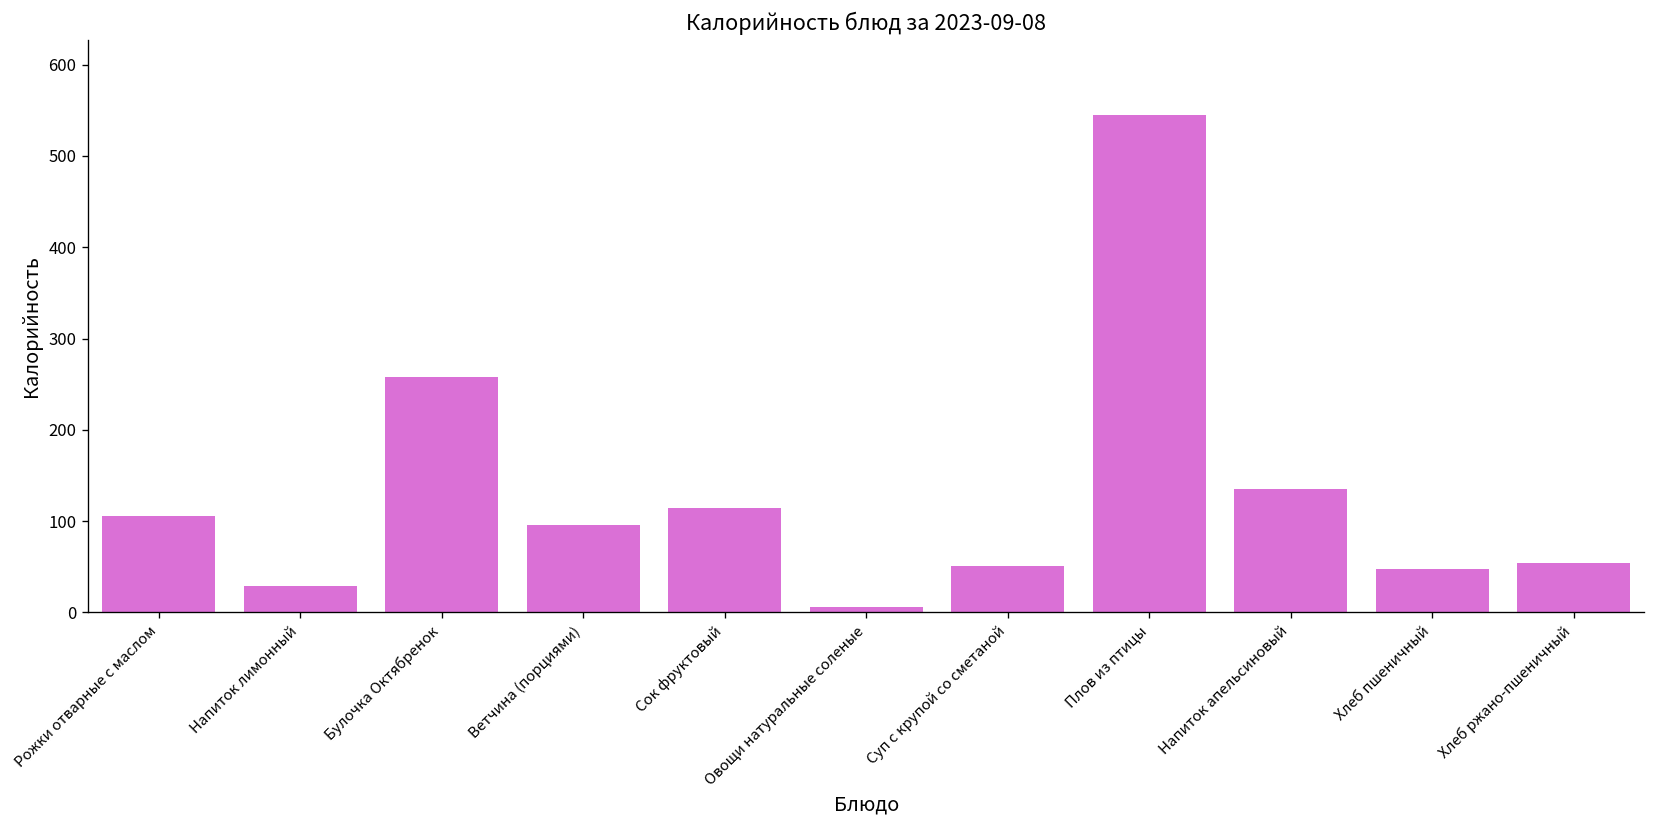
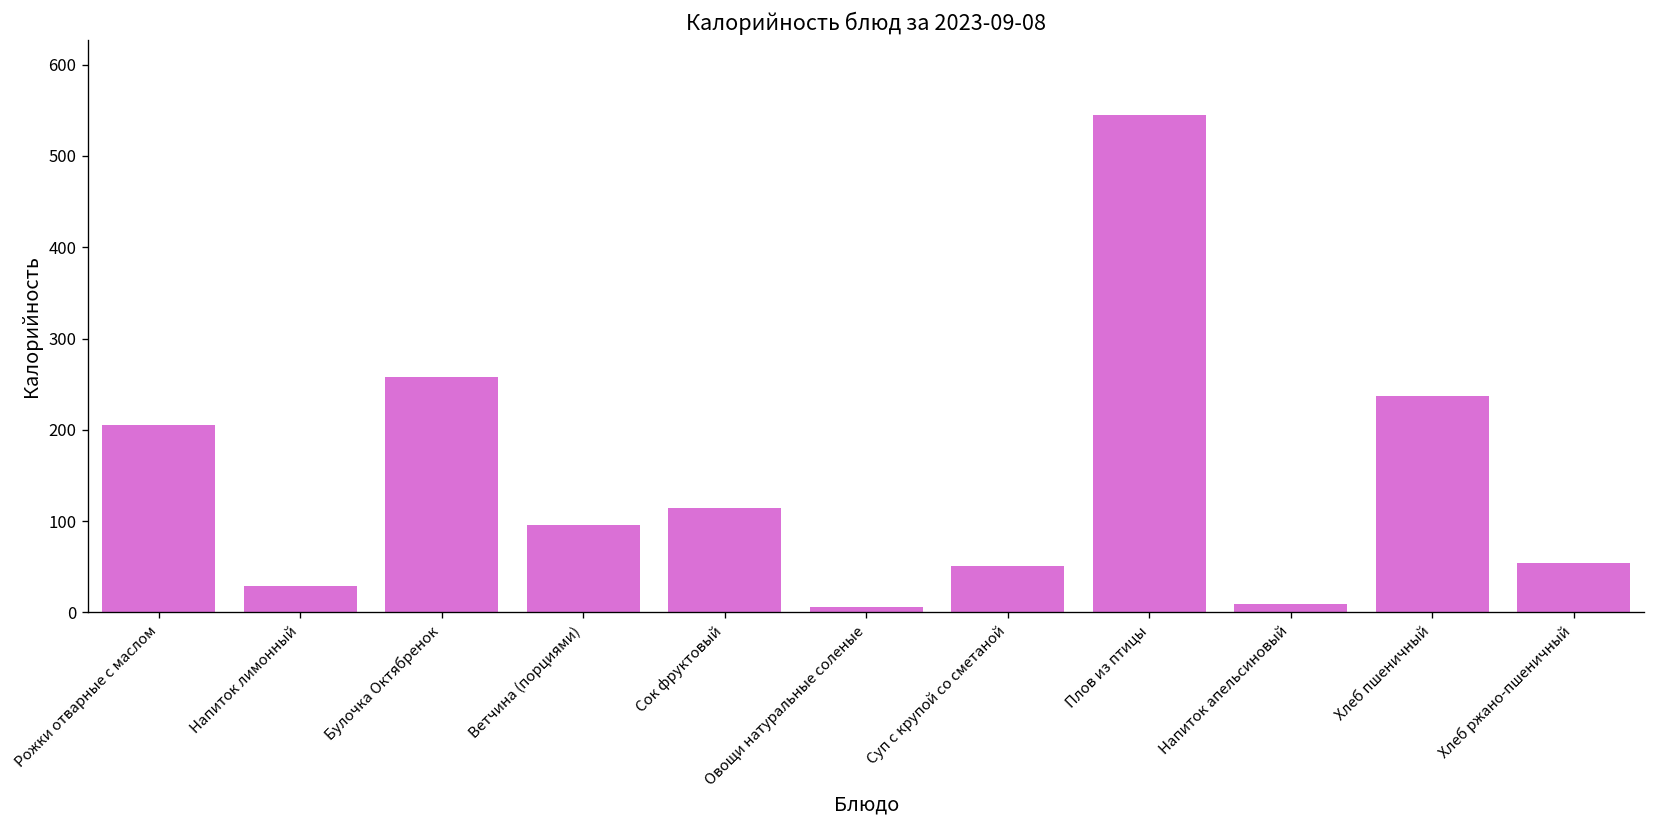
  {
-   "Рожки отварные с маслом": 110,
+   "Рожки отварные с маслом": 210,
    "Напиток лимонный": 30,
    "Булочка Октябренок": 260,
    "Ветчина (порциями)": 100,
    "Сок фруктовый": 110,
    "Овощи натуральные соленые": 10,
    "Суп с крупой со сметаной": 50,
    "Плов из птицы": 550,
-   "Напиток апельсиновый": 140,
-   "Хлеб пшеничный": 50,
+   "Напиток апельсиновый": 10,
+   "Хлеб пшеничный": 240,
    "Хлеб ржано-пшеничный": 50
  }
